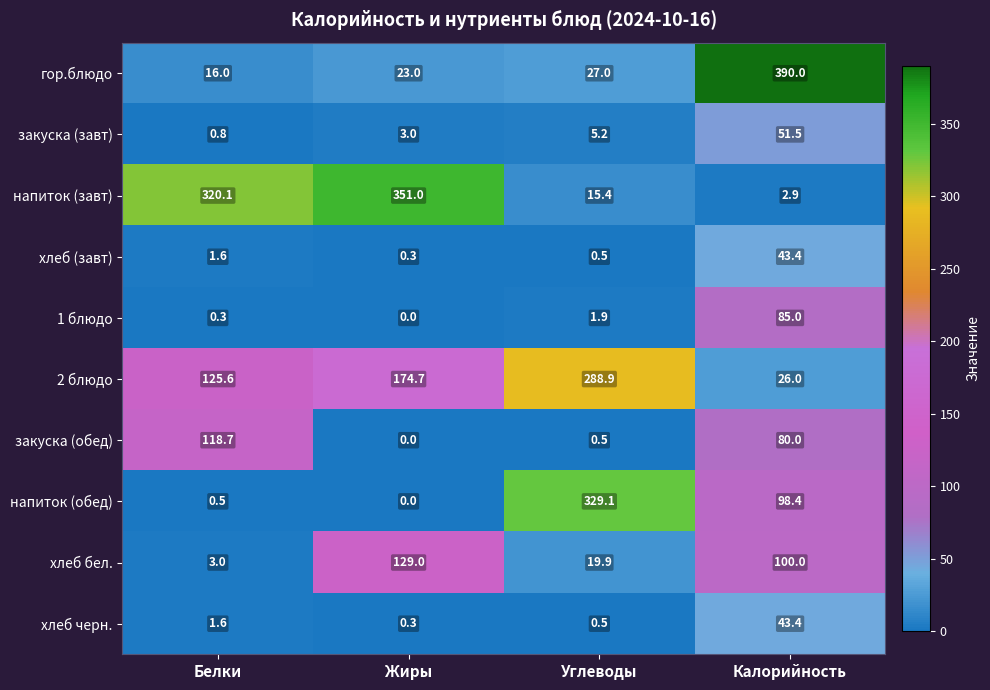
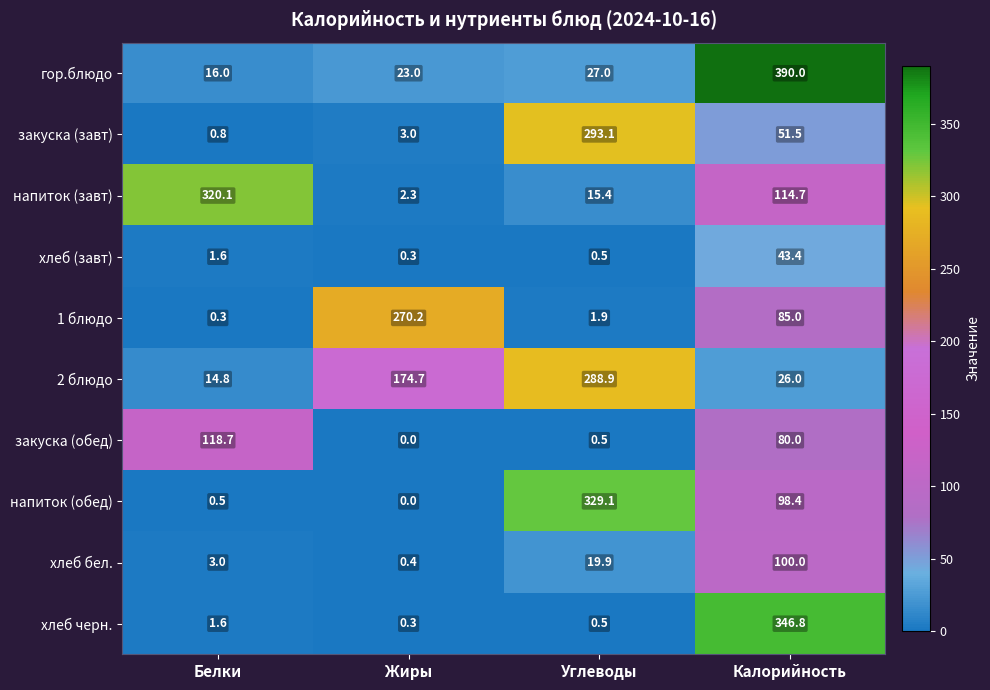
  {
    "закуска (завт)": {
-     "Углеводы": 5.2
+     "Углеводы": 293.1
    },
    "напиток (завт)": {
-     "Жиры": 351.0,
-     "Калорийность": 2.9
+     "Жиры": 2.3,
+     "Калорийность": 114.7
    },
    "1 блюдо": {
-     "Жиры": 0.0
+     "Жиры": 270.2
    },
    "2 блюдо": {
-     "Белки": 125.6
+     "Белки": 14.8
    },
    "хлеб бел.": {
-     "Жиры": 129.0
+     "Жиры": 0.4
    },
    "хлеб черн.": {
-     "Калорийность": 43.4
+     "Калорийность": 346.8
    }
  }
